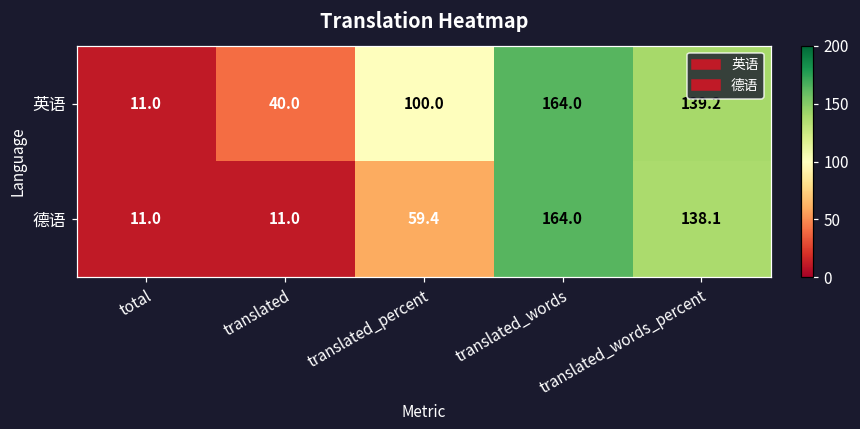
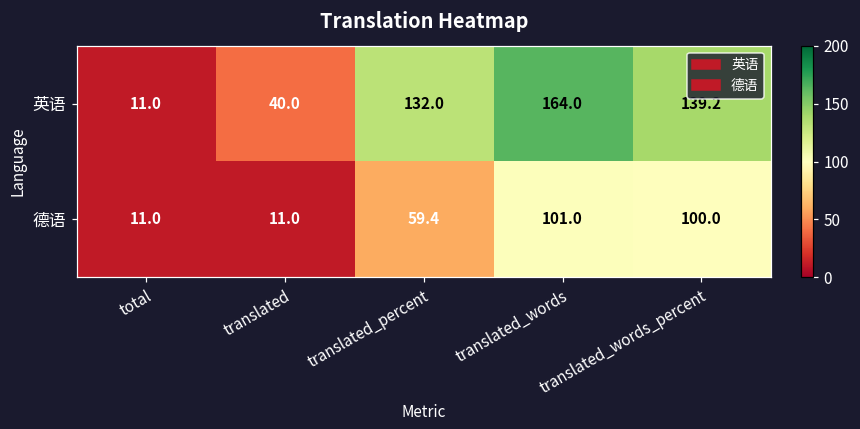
  {
    "英语": {
      "total": 11.0,
      "translated": 40.0,
-     "translated_percent": 100.0,
+     "translated_percent": 132.0,
      "translated_words": 164.0
    },
    "德语": {
      "total": 11.0,
      "translated": 11.0,
      "translated_percent": 59.4,
-     "translated_words": 164.0,
-     "translated_words_percent": 138.1
+     "translated_words": 101.0,
+     "translated_words_percent": 100.0
    }
  }
